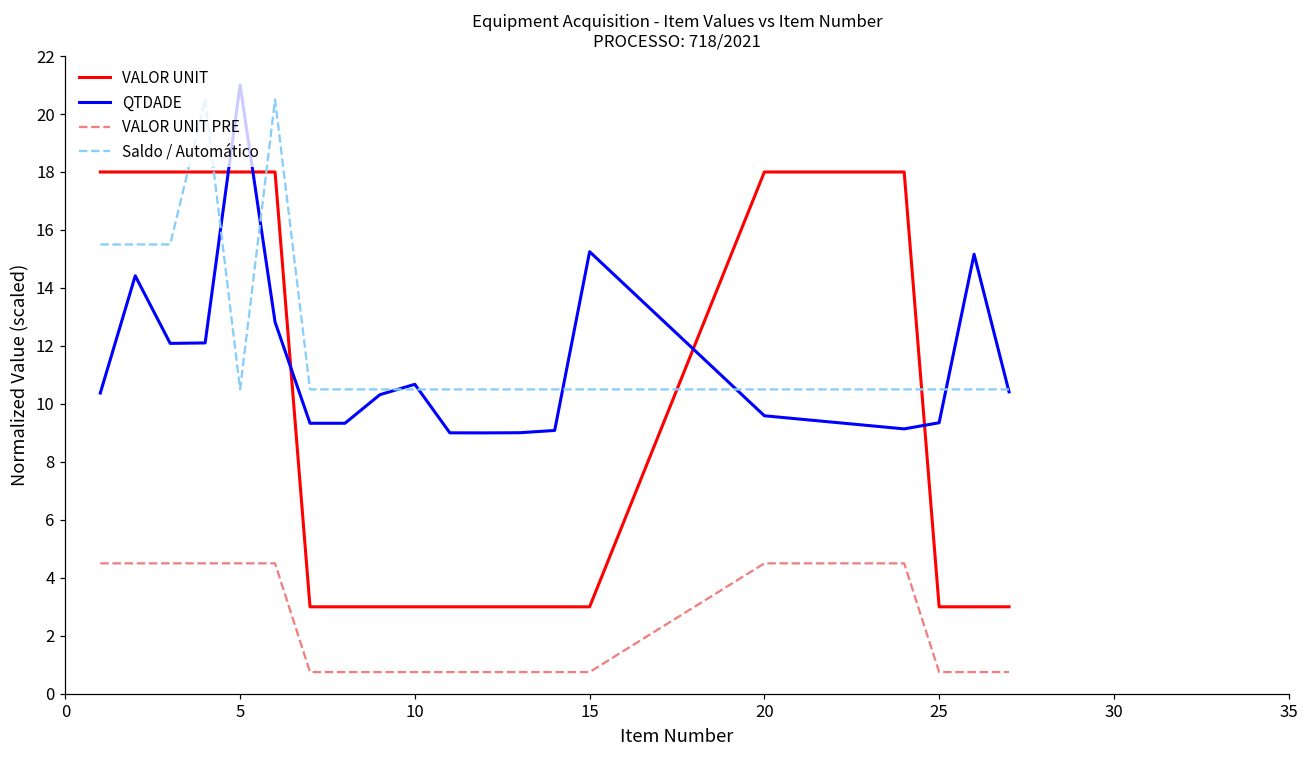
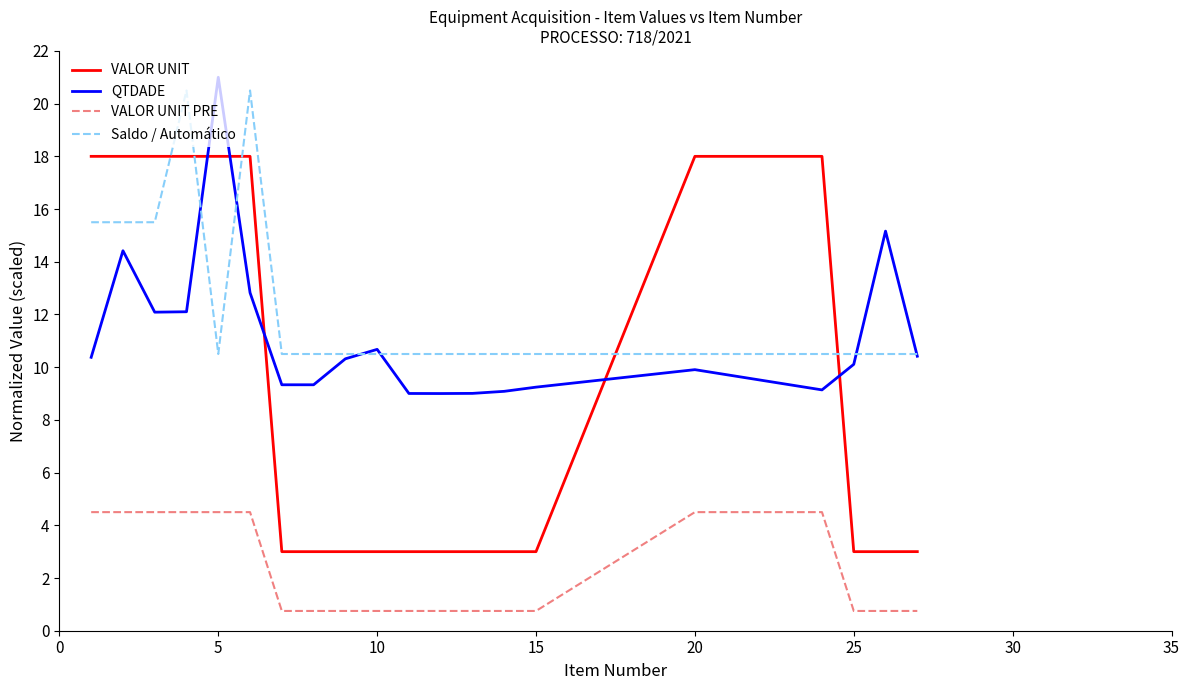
  {
    "VALOR UNIT": {
      "5": 18.0,
      "10": 3.0,
      "15": 3.0,
      "20": 18.0,
      "25": 3.0
    },
    "QTDADE": {
      "10": 10.7,
-     "15": 15.2,
-     "20": 9.6,
-     "25": 9.4
+     "15": 9.2,
+     "20": 9.9,
+     "25": 10.1
    },
    "VALOR UNIT PRE": {
      "5": 4.5,
      "10": 0.8,
      "15": 0.8,
      "20": 4.5,
      "25": 0.8
    },
    "Saldo / Automático": {
      "5": 10.5,
      "10": 10.5,
      "15": 10.5,
      "20": 10.5,
      "25": 10.5
    }
  }
